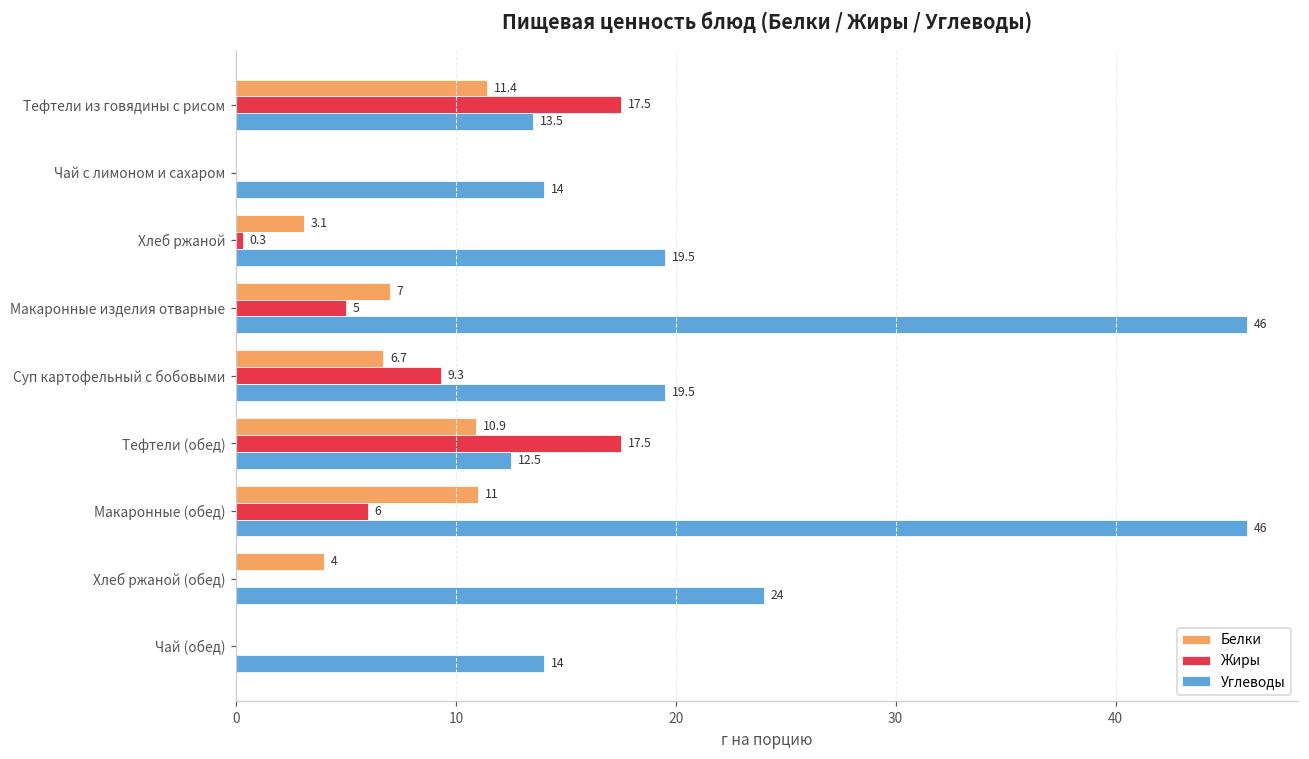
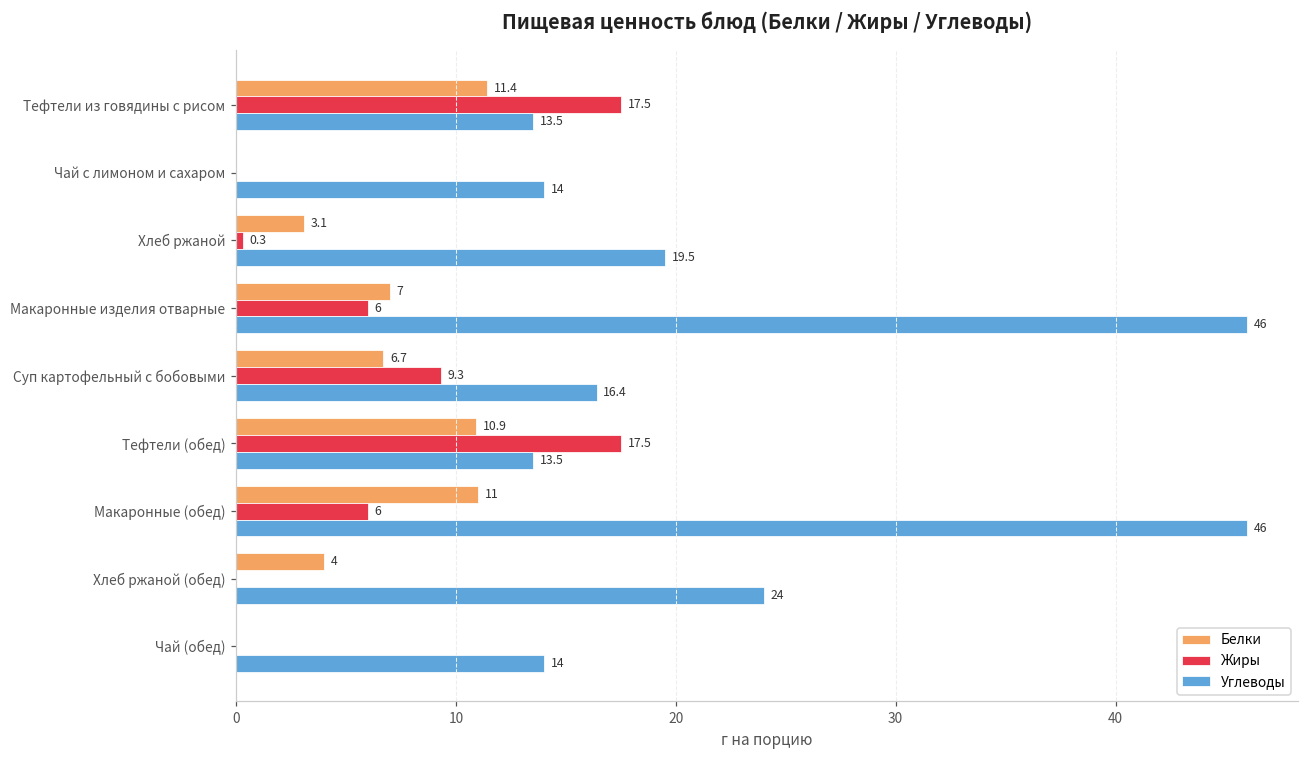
  {
    "Белки": {
      "Тефтели из говядины с рисом": 11.4,
      "Хлеб ржаной": 3.1,
      "Макаронные изделия отварные": 7,
      "Суп картофельный с бобовыми": 6.7,
      "Тефтели (обед)": 10.9,
      "Макаронные (обед)": 11,
      "Хлеб ржаной (обед)": 4
    },
    "Жиры": {
      "Тефтели из говядины с рисом": 17.5,
      "Хлеб ржаной": 0.3,
-     "Макаронные изделия отварные": 5,
+     "Макаронные изделия отварные": 6,
      "Суп картофельный с бобовыми": 9.3,
      "Тефтели (обед)": 17.5,
      "Макаронные (обед)": 6
    },
    "Углеводы": {
      "Тефтели из говядины с рисом": 13.5,
      "Чай с лимоном и сахаром": 14,
      "Хлеб ржаной": 19.5,
      "Макаронные изделия отварные": 46,
-     "Суп картофельный с бобовыми": 19.5,
-     "Тефтели (обед)": 12.5,
+     "Суп картофельный с бобовыми": 16.4,
+     "Тефтели (обед)": 13.5,
      "Макаронные (обед)": 46,
      "Хлеб ржаной (обед)": 24,
      "Чай (обед)": 14
    }
  }
